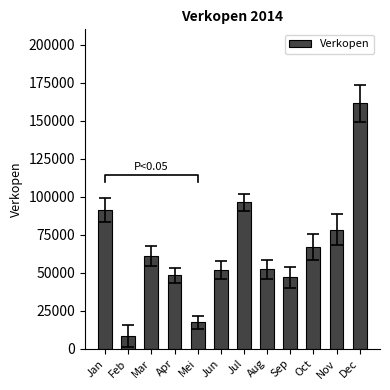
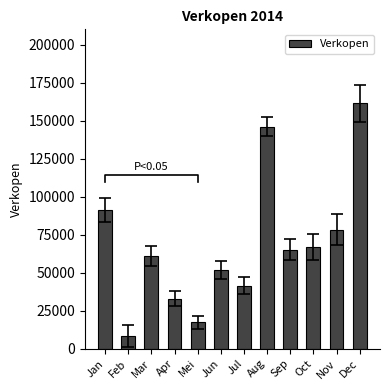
  {
    "Verkopen": {
      "Jan": 91000,
      "Feb": 8000,
      "Mar": 61000,
-     "Apr": 48000,
+     "Apr": 33000,
      "Mei": 17000,
      "Jun": 52000,
-     "Jul": 96000,
-     "Aug": 52000,
-     "Sep": 47000,
+     "Jul": 41000,
+     "Aug": 146000,
+     "Sep": 65000,
      "Oct": 67000,
      "Nov": 78000,
      "Dec": 161000
    }
  }
